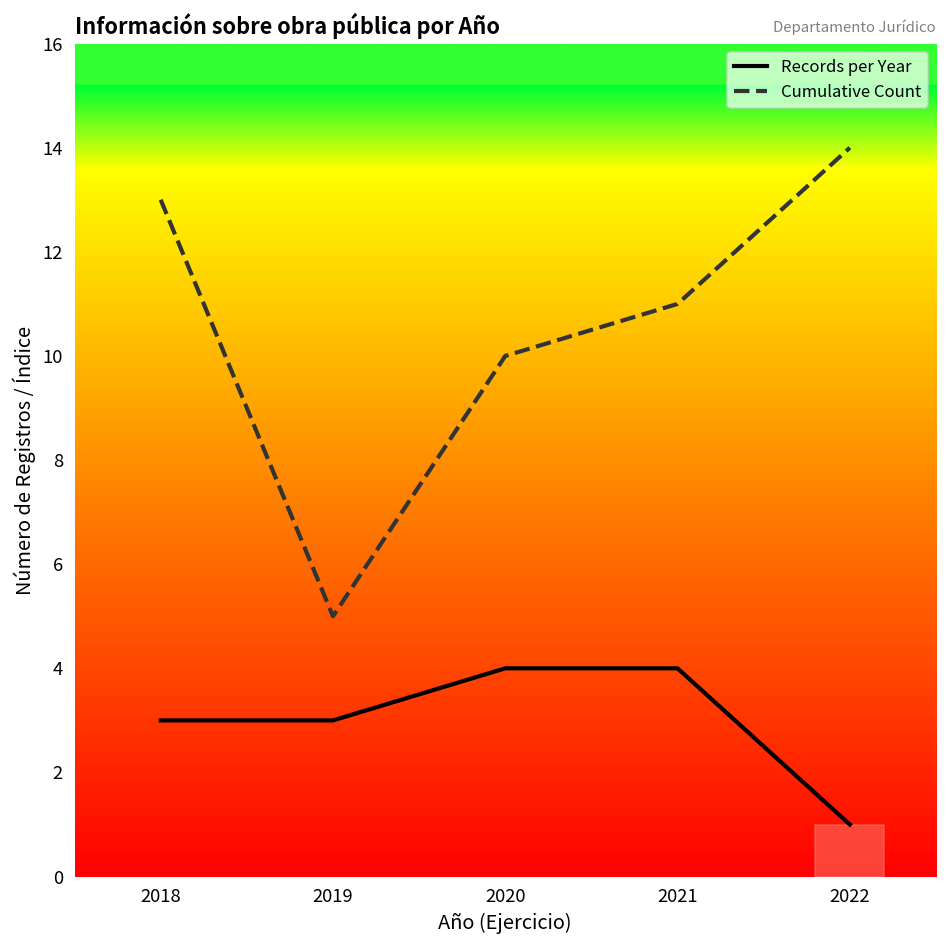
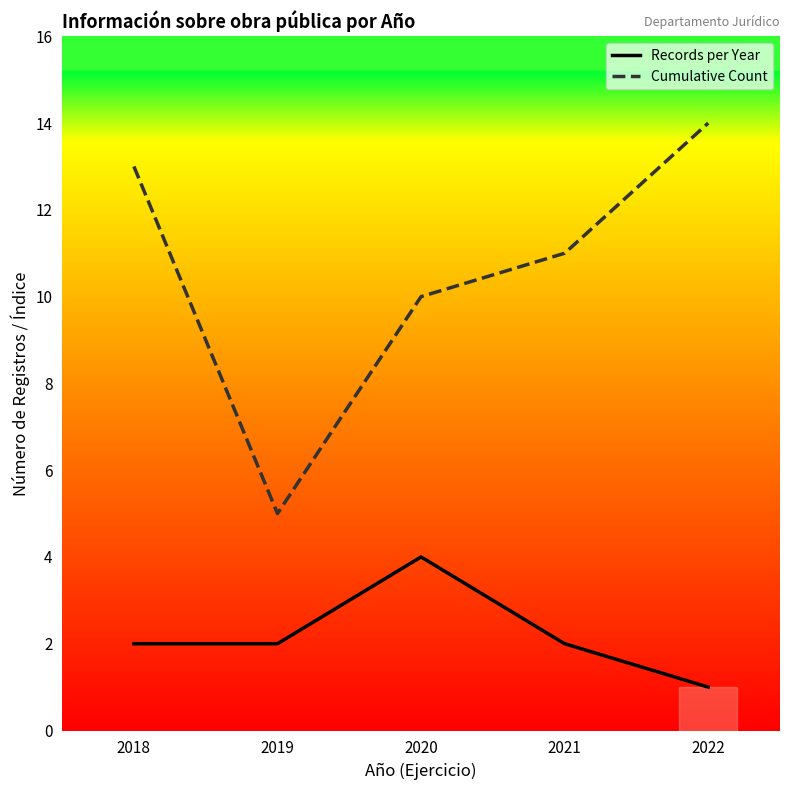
  {
    "Records per Year": {
-     "2018": 3,
-     "2019": 3,
+     "2018": 2,
+     "2019": 2,
      "2020": 4,
-     "2021": 4
+     "2021": 2
    },
    "Cumulative Count": {
      "2018": 13,
      "2019": 5,
      "2020": 10,
      "2021": 11,
      "2022": 14
    }
  }
